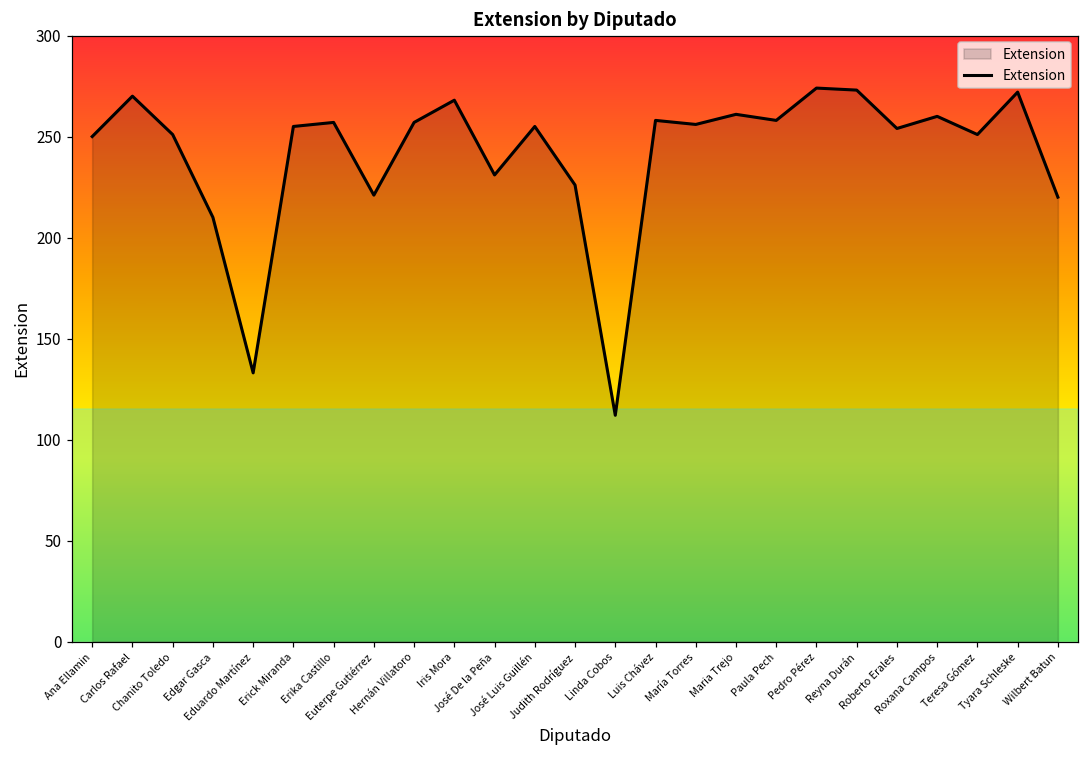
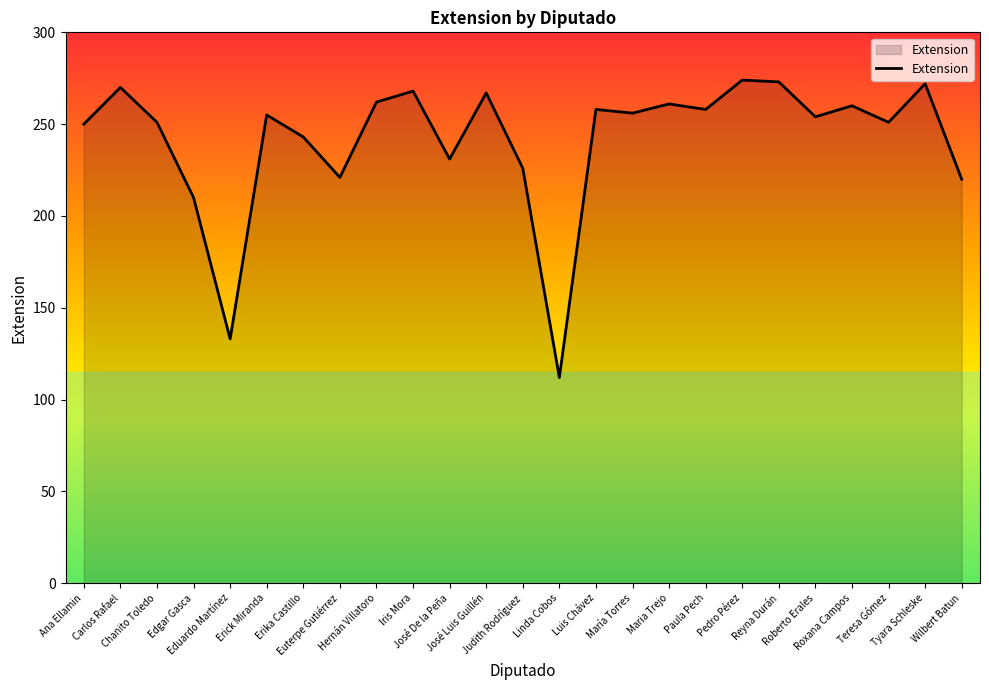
  {
    "Ana Ellamin": 250,
    "Carlos Rafael": 270,
    "Chanito Toledo": 251,
    "Edgar Gasca": 210,
    "Eduardo Martínez": 133,
    "Erick Miranda": 255,
-   "Erika Castillo": 257,
+   "Erika Castillo": 243,
    "Euterpe Gutiérrez": 221,
-   "Hernán Villatoro": 257,
+   "Hernán Villatoro": 262,
    "Iris Mora": 268,
    "José De la Peña": 231,
-   "José Luis Guillén": 255,
+   "José Luis Guillén": 267,
    "Judith Rodríguez": 226,
    "Luis Chávez": 258,
    "María Torres": 256,
    "Maria Trejo": 261,
    "Paula Pech": 258,
    "Pedro Pérez": 274,
    "Reyna Durán": 273,
    "Roberto Erales": 254,
    "Roxana Campos": 260,
    "Teresa Gómez": 251,
    "Tyara Schleske": 272,
    "Wilbert Batun": 220
  }
